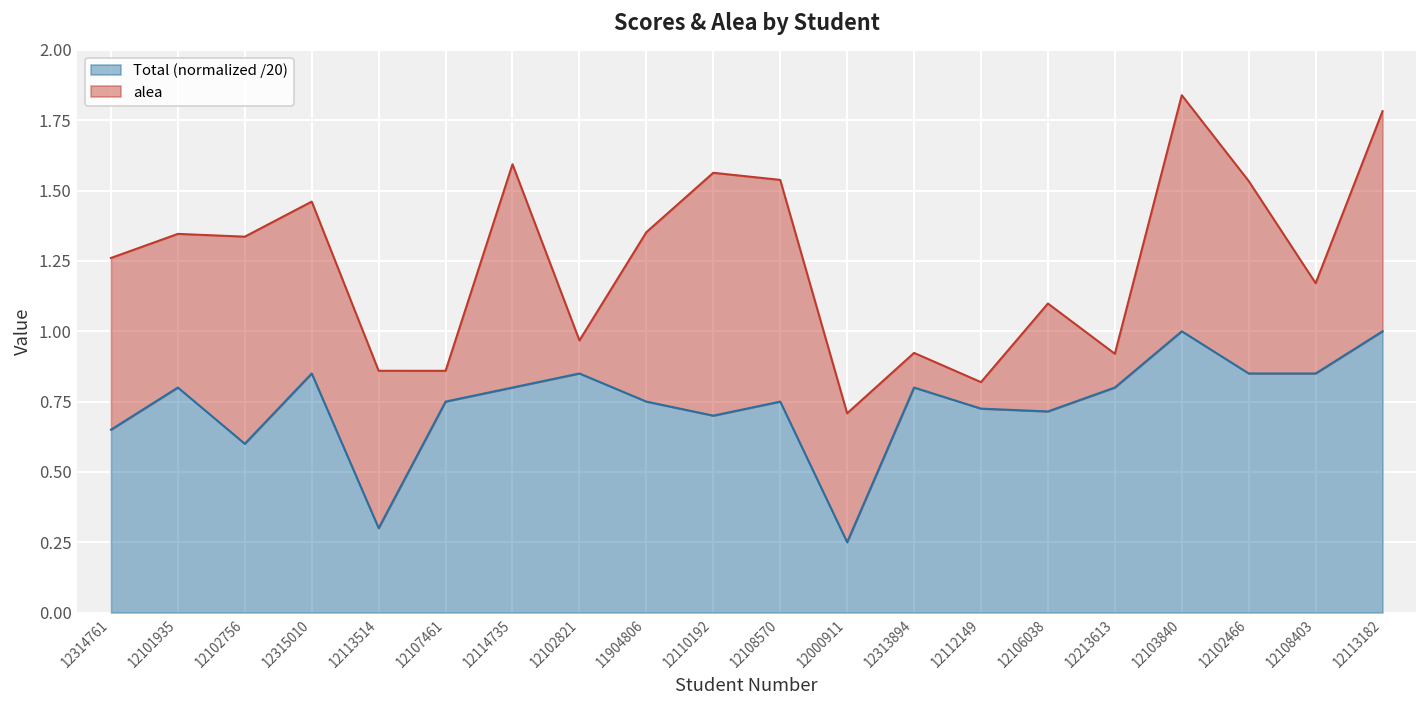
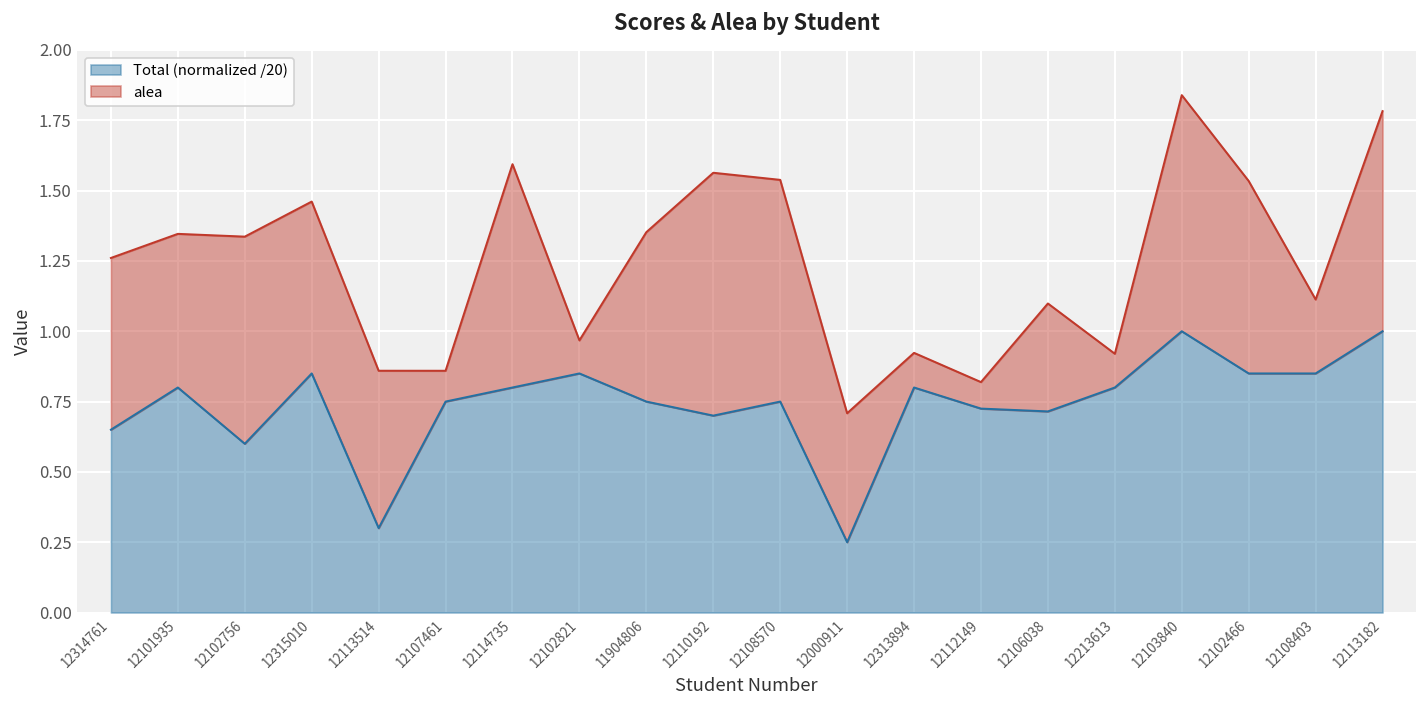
  {
    "Total (normalized /20)": {
      "12314761": 0.65,
      "12101935": 0.80,
      "12102756": 0.60,
      "12315010": 0.85,
      "12113514": 0.30,
      "12107461": 0.75,
      "12114735": 0.80,
      "12102821": 0.85,
      "11904806": 0.75,
      "12110192": 0.70,
      "12108570": 0.75,
      "12000911": 0.25,
      "12313894": 0.80,
      "12112149": 0.73,
      "12106038": 0.72,
      "12213613": 0.80,
      "12103840": 1.00,
      "12102466": 0.85,
      "12108403": 0.85,
      "12113182": 1.00
    },
    "alea": {
      "12314761": 0.61,
      "12101935": 0.55,
      "12102756": 0.74,
      "12315010": 0.61,
      "12113514": 0.56,
      "12107461": 0.11,
      "12114735": 0.79,
      "12102821": 0.12,
      "11904806": 0.60,
      "12110192": 0.86,
      "12108570": 0.79,
      "12000911": 0.46,
      "12313894": 0.12,
      "12112149": 0.09,
      "12106038": 0.38,
      "12213613": 0.12,
      "12103840": 0.84,
      "12102466": 0.68,
-     "12108403": 0.32,
+     "12108403": 0.26,
      "12113182": 0.78
    }
  }
